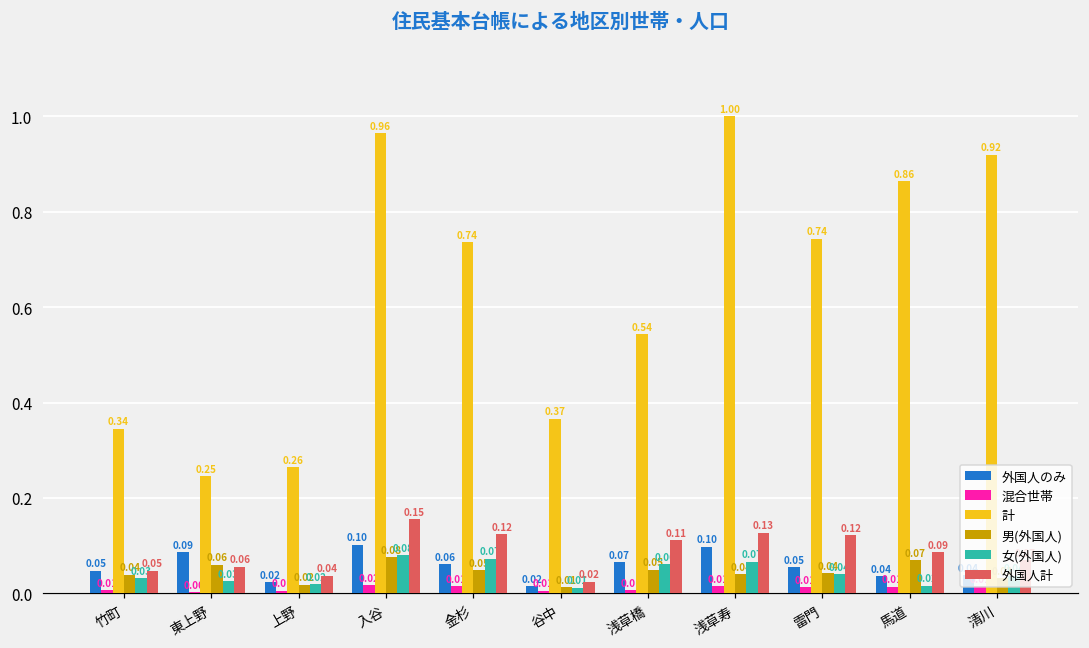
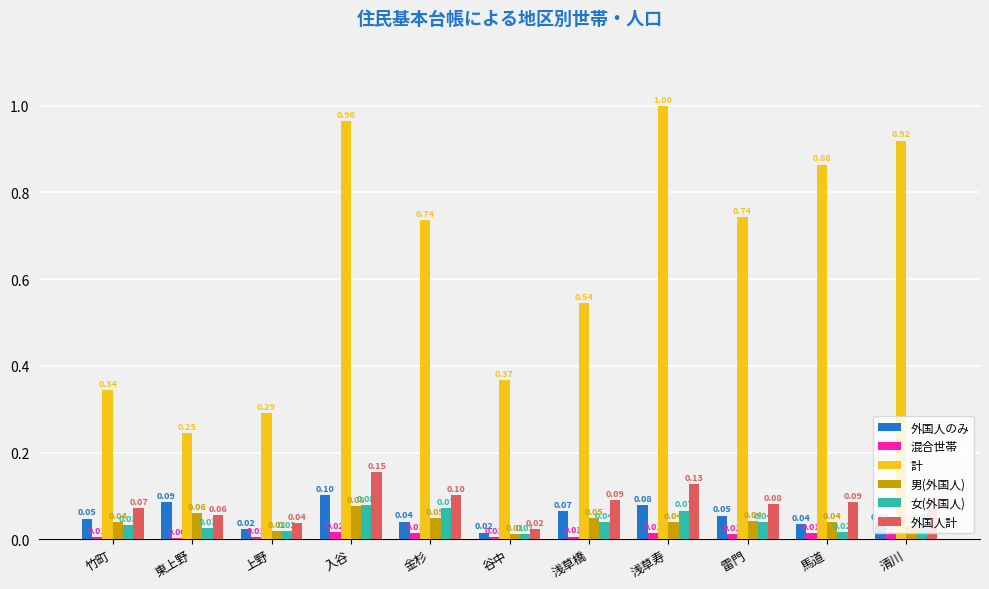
  {
    "外国人のみ": {
      "竹町": 0.05,
      "東上野": 0.09,
      "上野": 0.02,
      "入谷": 0.10,
-     "金杉": 0.06,
+     "金杉": 0.04,
      "浅草橋": 0.07,
-     "浅草寿": 0.10,
+     "浅草寿": 0.08,
      "雷門": 0.05,
      "馬道": 0.04
    },
    "混合世帯": {
      "竹町": 0.01,
      "東上野": 0.00,
      "上野": 0.01,
      "入谷": 0.02,
      "金杉": 0.01,
      "浅草橋": 0.01,
      "浅草寿": 0.01,
      "雷門": 0.01,
      "馬道": 0.01
    },
    "計": {
      "竹町": 0.34,
      "東上野": 0.25,
-     "上野": 0.26,
+     "上野": 0.29,
      "入谷": 0.96,
      "金杉": 0.74,
      "谷中": 0.37,
      "浅草橋": 0.54,
      "浅草寿": 1.00,
      "雷門": 0.74,
      "馬道": 0.86,
      "清川": 0.92
    },
    "男(外国人)": {
      "東上野": 0.06,
      "金杉": 0.05,
      "浅草寿": 0.04,
-     "馬道": 0.07
+     "馬道": 0.04
    },
    "女(外国人)": {
      "東上野": 0.03,
      "金杉": 0.07,
-     "浅草橋": 0.06,
+     "浅草橋": 0.04,
      "浅草寿": 0.07,
      "馬道": 0.02
    },
    "外国人計": {
-     "竹町": 0.05,
+     "竹町": 0.07,
      "東上野": 0.06,
      "上野": 0.04,
      "入谷": 0.15,
-     "金杉": 0.12,
-     "浅草橋": 0.11,
+     "金杉": 0.10,
+     "浅草橋": 0.09,
      "浅草寿": 0.13,
-     "雷門": 0.12,
+     "雷門": 0.08,
      "馬道": 0.09
    }
  }
